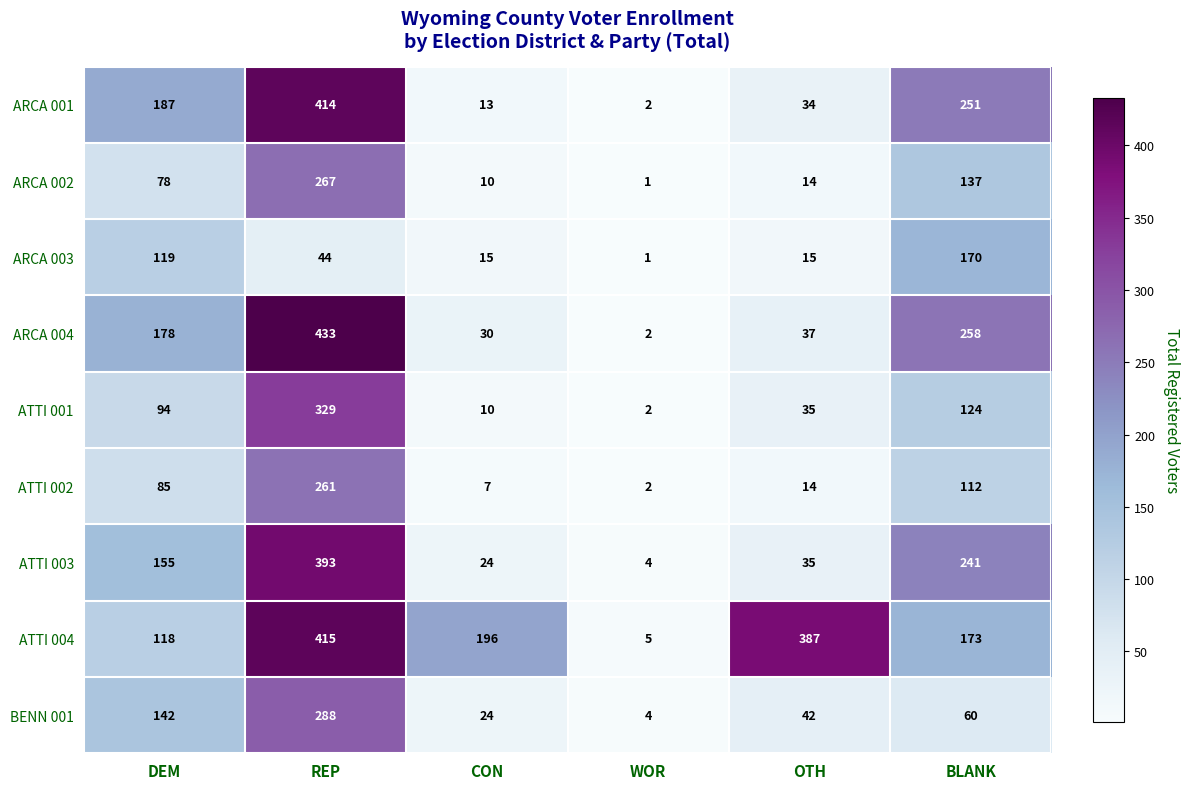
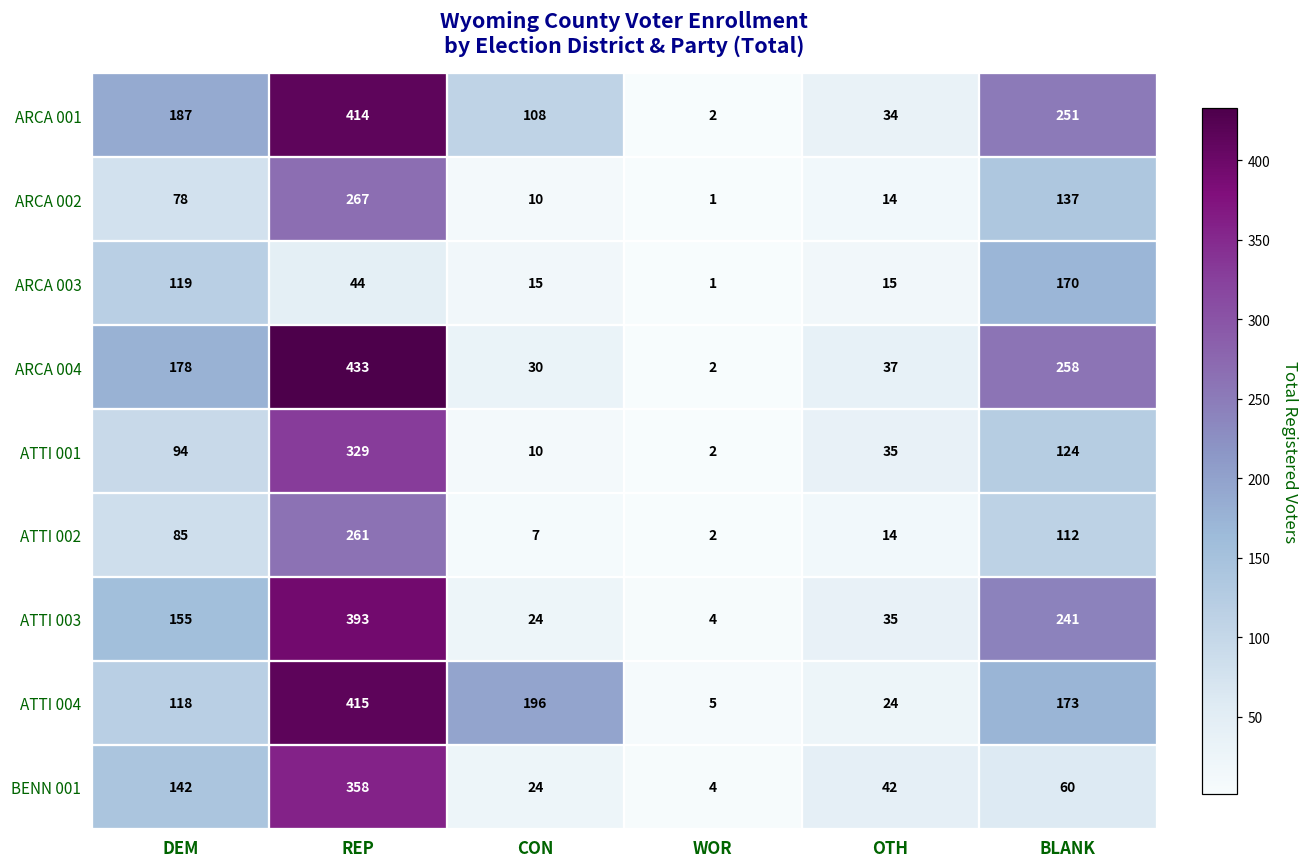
  {
    "ARCA 001": {
      "DEM": 187,
      "REP": 414,
-     "CON": 13,
+     "CON": 108,
      "WOR": 2,
      "OTH": 34,
      "BLANK": 251
    },
    "ARCA 002": {
      "DEM": 78,
      "REP": 267,
      "CON": 10,
      "WOR": 1,
      "OTH": 14,
      "BLANK": 137
    },
    "ARCA 003": {
      "DEM": 119,
      "REP": 44,
      "CON": 15,
      "WOR": 1,
      "OTH": 15,
      "BLANK": 170
    },
    "ARCA 004": {
      "DEM": 178,
      "REP": 433,
      "CON": 30,
      "WOR": 2,
      "OTH": 37,
      "BLANK": 258
    },
    "ATTI 001": {
      "DEM": 94,
      "REP": 329,
      "CON": 10,
      "WOR": 2,
      "OTH": 35,
      "BLANK": 124
    },
    "ATTI 002": {
      "DEM": 85,
      "REP": 261,
      "CON": 7,
      "WOR": 2,
      "OTH": 14,
      "BLANK": 112
    },
    "ATTI 003": {
      "DEM": 155,
      "REP": 393,
      "CON": 24,
      "WOR": 4,
      "OTH": 35,
      "BLANK": 241
    },
    "ATTI 004": {
      "DEM": 118,
      "REP": 415,
      "CON": 196,
      "WOR": 5,
-     "OTH": 387,
+     "OTH": 24,
      "BLANK": 173
    },
    "BENN 001": {
      "DEM": 142,
-     "REP": 288,
+     "REP": 358,
      "CON": 24,
      "WOR": 4,
      "OTH": 42,
      "BLANK": 60
    }
  }
